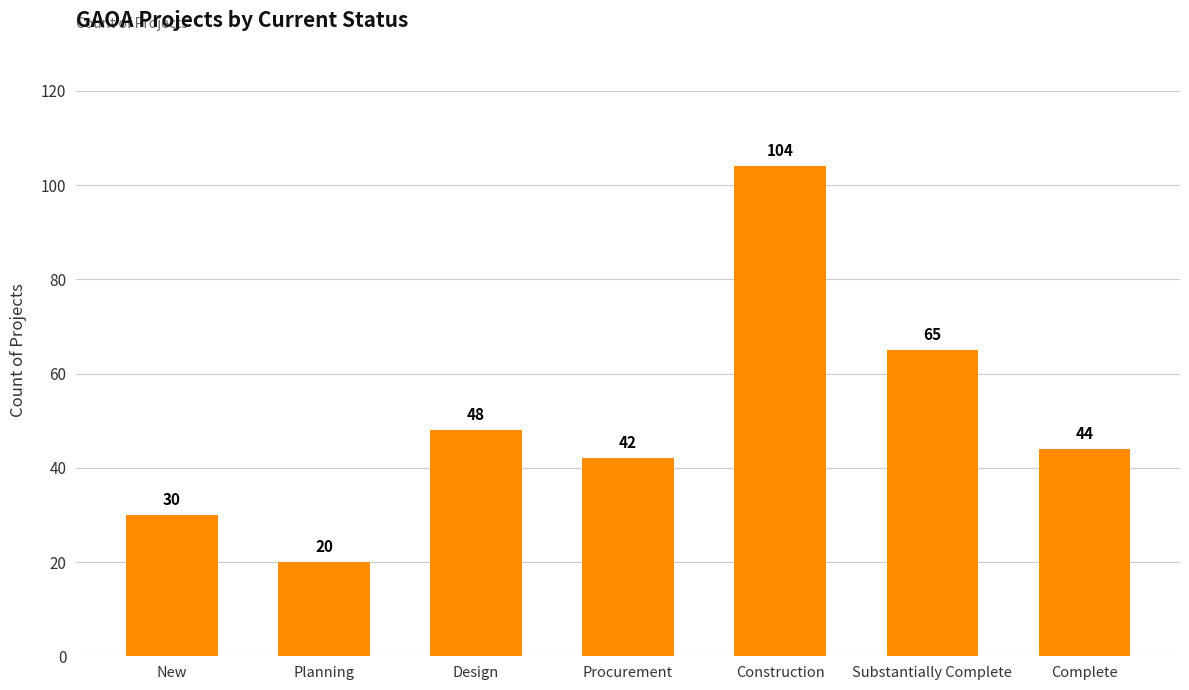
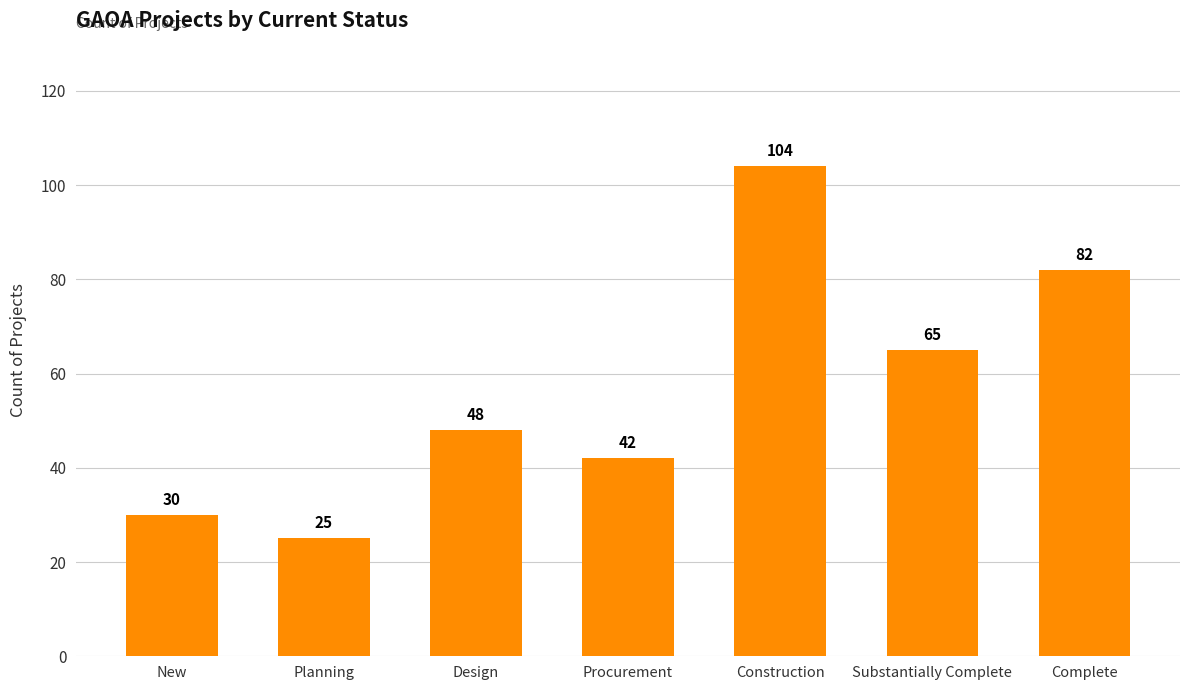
  {
    "New": 30,
-   "Planning": 20,
+   "Planning": 25,
    "Design": 48,
    "Procurement": 42,
    "Construction": 104,
    "Substantially Complete": 65,
-   "Complete": 44
+   "Complete": 82
  }
